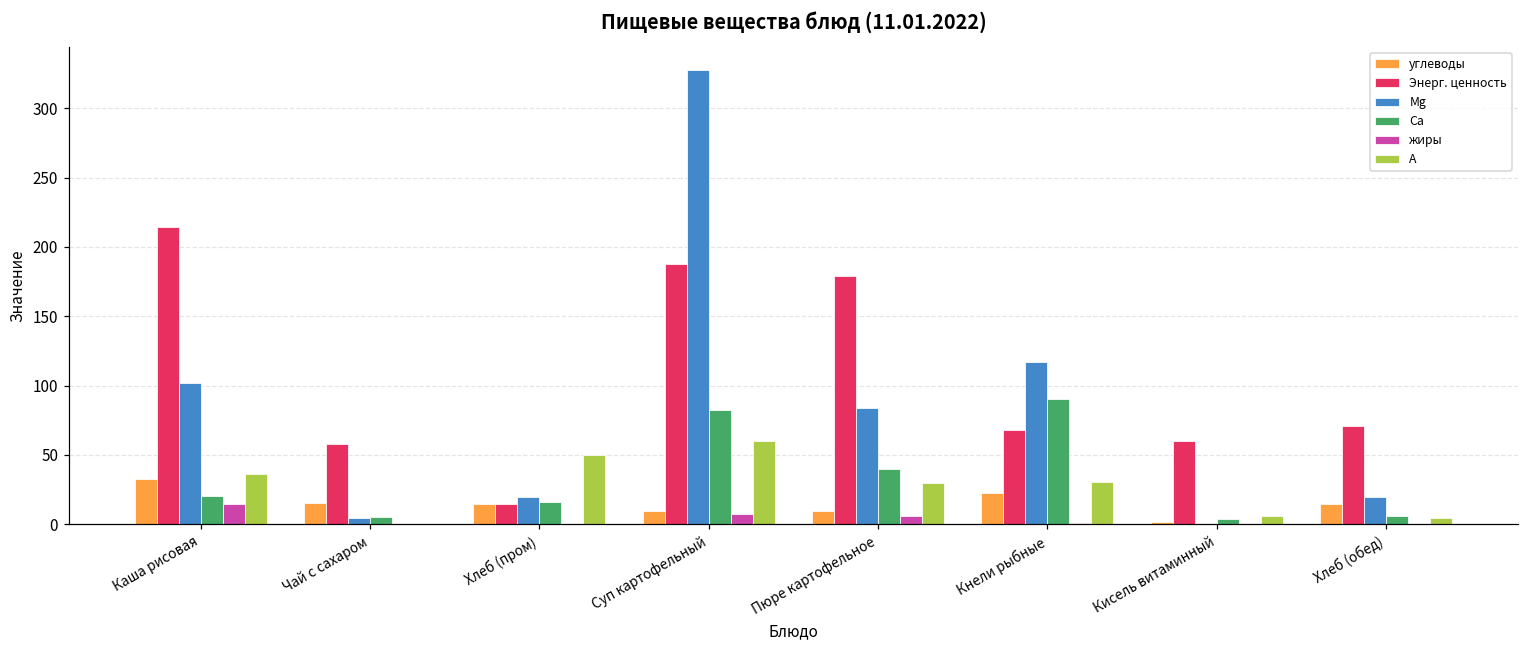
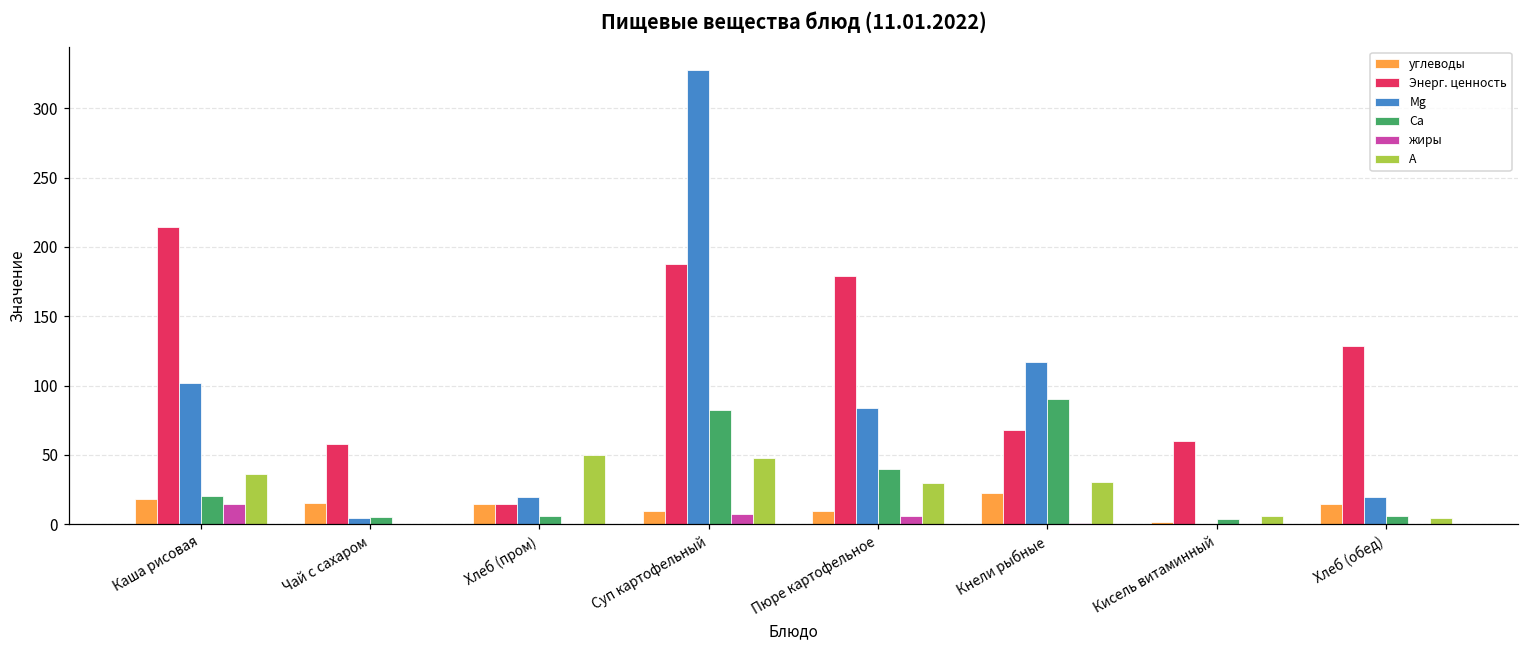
  {
    "углеводы": {
-     "Каша рисовая": 33,
+     "Каша рисовая": 18,
      "Чай с сахаром": 15,
      "Хлеб (пром)": 15,
      "Суп картофельный": 10,
      "Пюре картофельное": 9,
      "Кнели рыбные": 23,
      "Хлеб (обед)": 15
    },
    "Энерг. ценность": {
      "Каша рисовая": 215,
      "Чай с сахаром": 58,
      "Хлеб (пром)": 15,
      "Суп картофельный": 188,
      "Пюре картофельное": 179,
      "Кнели рыбные": 68,
      "Кисель витаминный": 60,
-     "Хлеб (обед)": 71
+     "Хлеб (обед)": 129
    },
    "Mg": {
      "Каша рисовая": 102,
      "Чай с сахаром": 4,
      "Хлеб (пром)": 20,
      "Суп картофельный": 328,
      "Пюре картофельное": 84,
      "Кнели рыбные": 117,
      "Кисель витаминный": 0,
      "Хлеб (обед)": 20
    },
    "Ca": {
      "Каша рисовая": 20,
      "Чай с сахаром": 5,
-     "Хлеб (пром)": 16,
+     "Хлеб (пром)": 6,
      "Суп картофельный": 82,
      "Пюре картофельное": 40,
      "Кнели рыбные": 91,
      "Кисель витаминный": 3,
      "Хлеб (обед)": 6
    },
    "жиры": {
      "Каша рисовая": 14,
      "Чай с сахаром": 0,
      "Суп картофельный": 8,
      "Пюре картофельное": 6,
      "Кисель витаминный": 0
    },
    "A": {
      "Каша рисовая": 36,
      "Чай с сахаром": 0,
      "Хлеб (пром)": 50,
-     "Суп картофельный": 60,
+     "Суп картофельный": 48,
      "Пюре картофельное": 30,
      "Кнели рыбные": 30,
      "Кисель витаминный": 6,
      "Хлеб (обед)": 4
    }
  }
